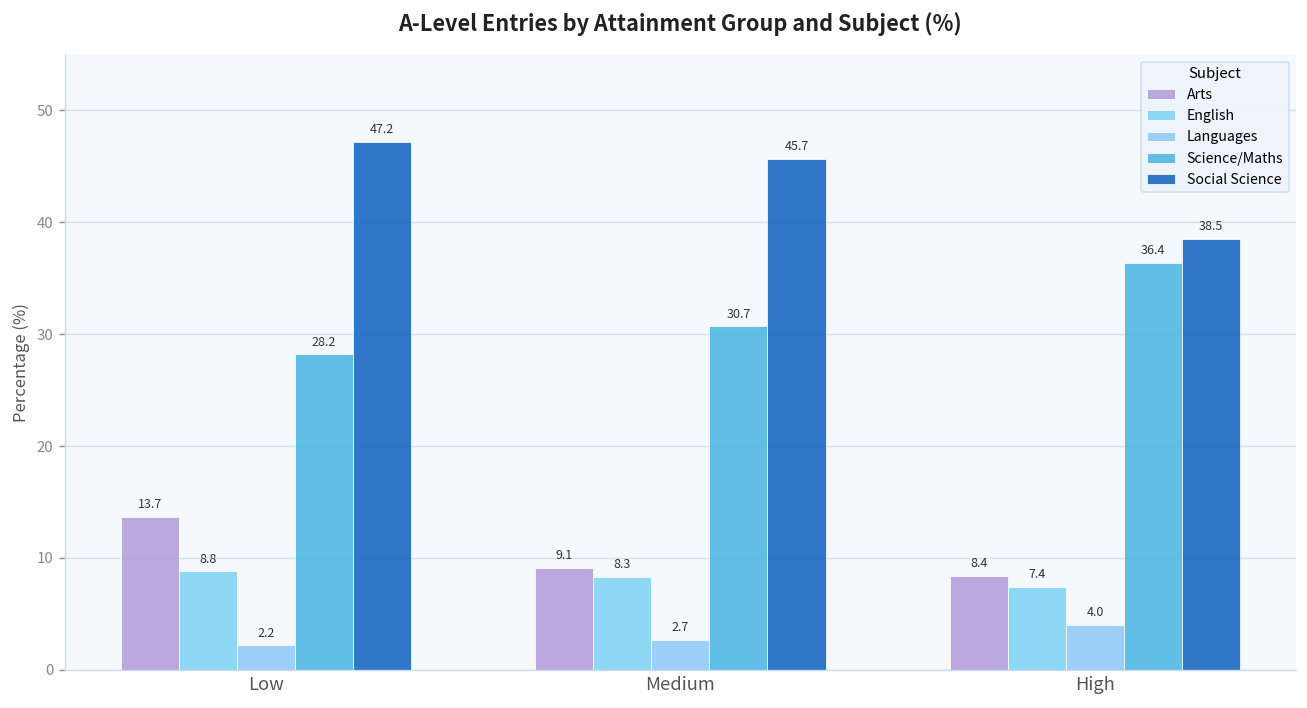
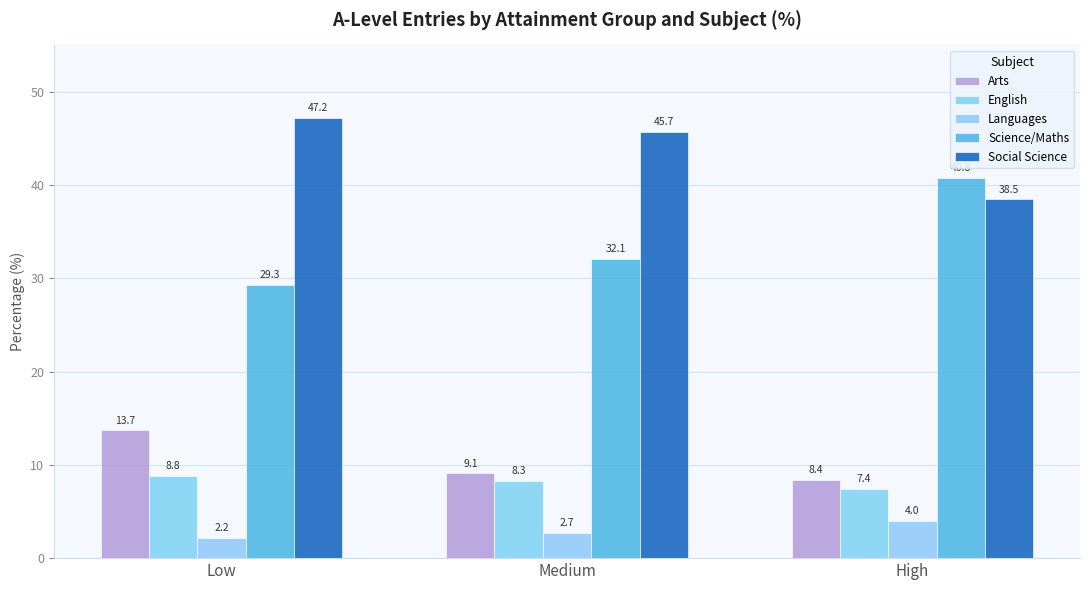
  {
    "Arts": {
      "Low": 13.7,
      "Medium": 9.1,
      "High": 8.4
    },
    "Science/Maths": {
-     "Low": 28.2,
-     "Medium": 30.7,
-     "High": 36
+     "Low": 29.3,
+     "Medium": 32.1,
+     "High": 41
    },
    "Social Science": {
      "Low": 47.2,
      "Medium": 45.7,
      "High": 38.5
    }
  }
